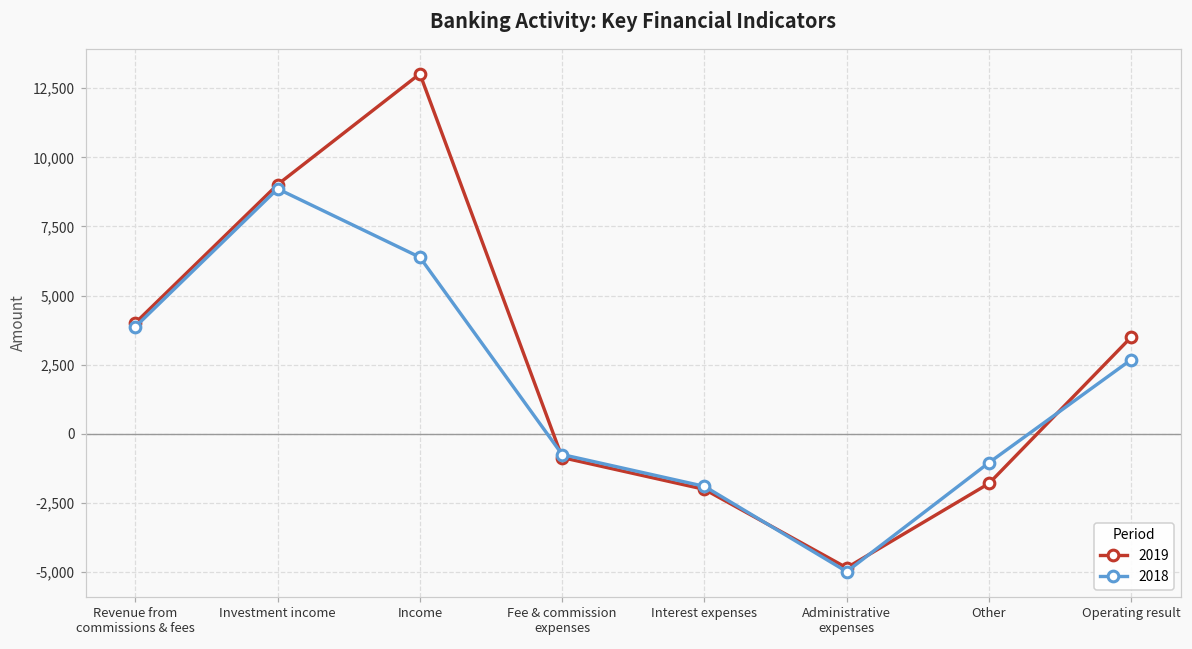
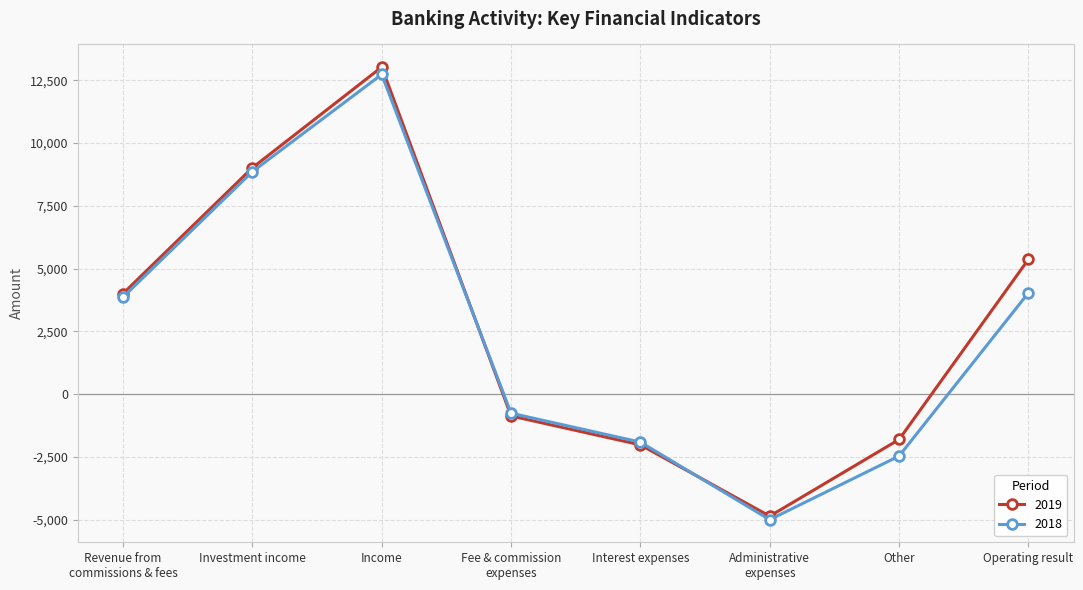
  {
    "2019": {
      "Revenue from commissions & fees": "4,000",
      "Investment income": "9,000",
      "Income": "13,000",
      "Fee & commission expenses": "-900",
      "Interest expenses": "-2,000",
      "Administrative expenses": "-4,900",
      "Other": "-1,800",
-     "Operating result": "3,500"
+     "Operating result": "5,400"
    },
    "2018": {
      "Revenue from commissions & fees": "3,900",
      "Investment income": "8,900",
-     "Income": "6,400",
+     "Income": "12,700",
      "Fee & commission expenses": "-800",
      "Interest expenses": "-1,900",
      "Administrative expenses": "-5,000",
-     "Other": "-1,000",
-     "Operating result": "2,700"
+     "Other": "-2,500",
+     "Operating result": "4,000"
    }
  }
